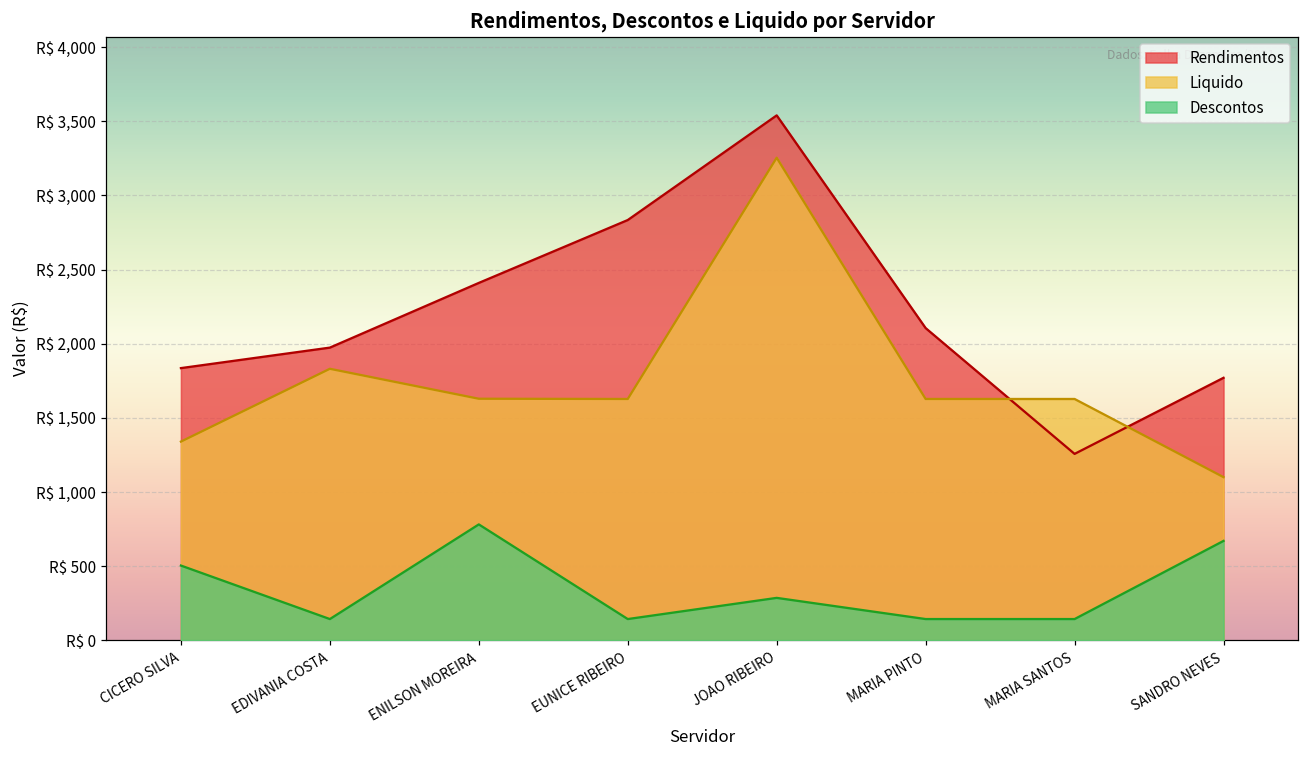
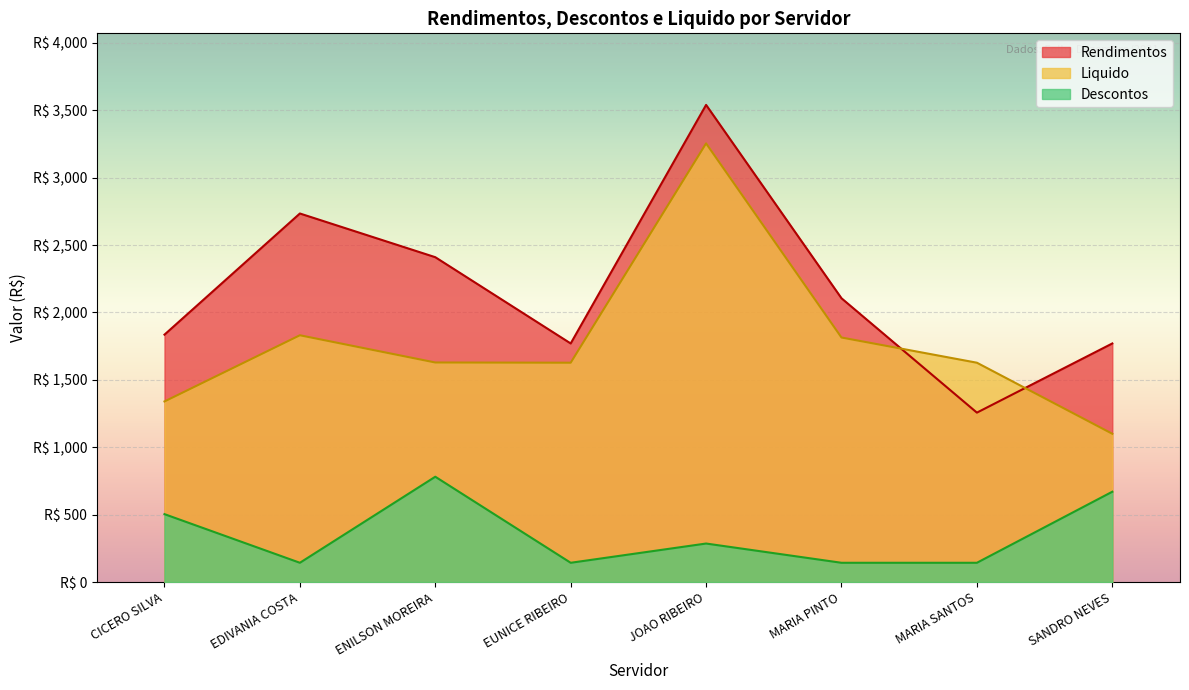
  {
    "Rendimentos": {
      "CICERO SILVA": "R$ 1,840",
-     "EDIVANIA COSTA": "R$ 1,970",
+     "EDIVANIA COSTA": "R$ 2,730",
      "ENILSON MOREIRA": "R$ 2,410",
-     "EUNICE RIBEIRO": "R$ 2,830",
+     "EUNICE RIBEIRO": "R$ 1,770",
      "JOAO RIBEIRO": "R$ 3,540",
      "MARIA PINTO": "R$ 2,110",
      "MARIA SANTOS": "R$ 1,260",
      "SANDRO NEVES": "R$ 1,770"
    },
    "Liquido": {
      "CICERO SILVA": "R$ 1,340",
      "EDIVANIA COSTA": "R$ 1,830",
      "ENILSON MOREIRA": "R$ 1,630",
      "EUNICE RIBEIRO": "R$ 1,630",
      "JOAO RIBEIRO": "R$ 3,250",
-     "MARIA PINTO": "R$ 1,630",
+     "MARIA PINTO": "R$ 1,810",
      "MARIA SANTOS": "R$ 1,630",
      "SANDRO NEVES": "R$ 1,100"
    },
    "Descontos": {
      "CICERO SILVA": "R$ 500",
      "EDIVANIA COSTA": "R$ 140",
      "ENILSON MOREIRA": "R$ 780",
      "EUNICE RIBEIRO": "R$ 140",
      "JOAO RIBEIRO": "R$ 290",
      "MARIA PINTO": "R$ 140",
      "MARIA SANTOS": "R$ 140",
      "SANDRO NEVES": "R$ 670"
    }
  }
